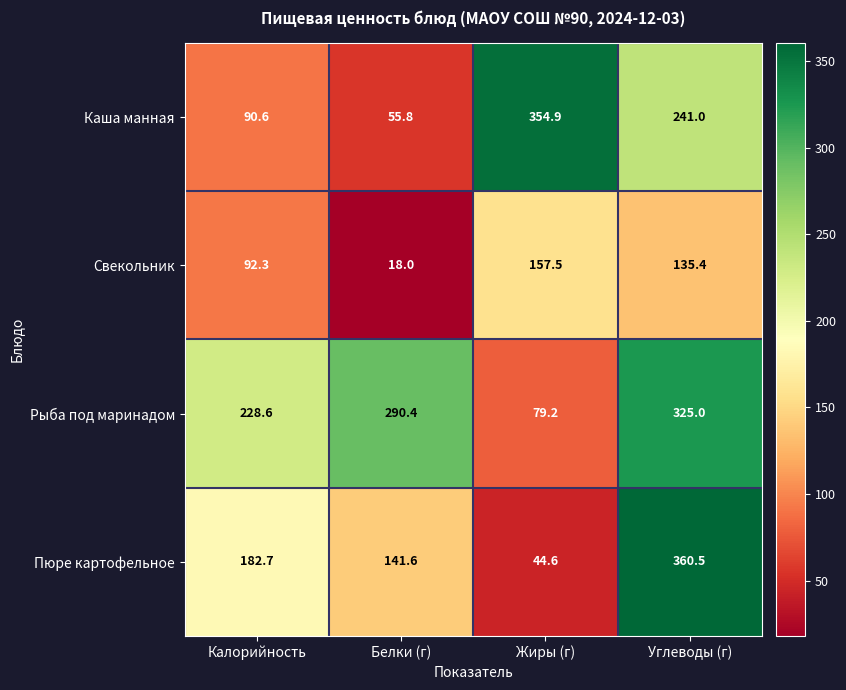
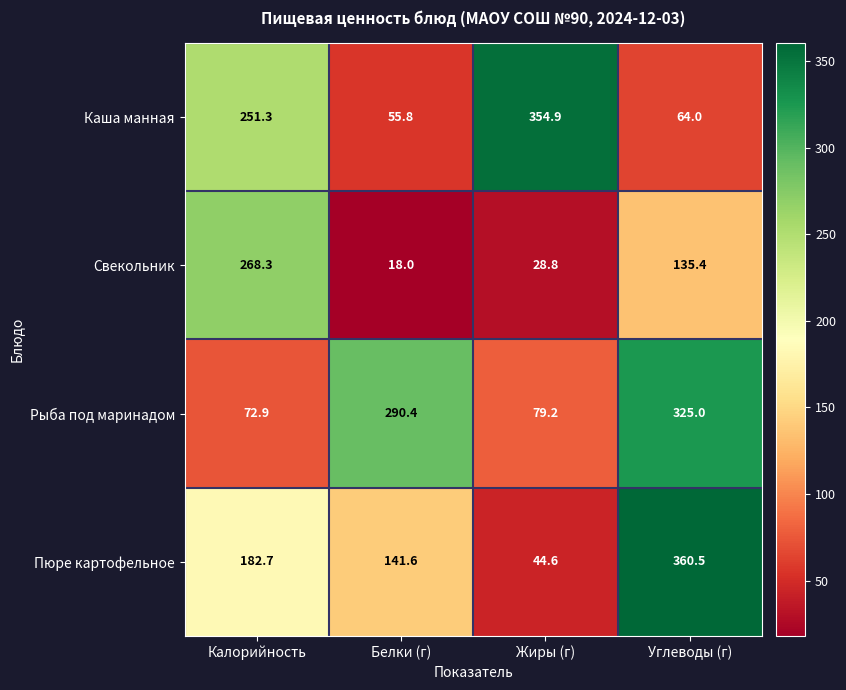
  {
    "Каша манная": {
-     "Калорийность": 90.6,
+     "Калорийность": 251.3,
      "Белки (г)": 55.8,
      "Жиры (г)": 354.9,
-     "Углеводы (г)": 241.0
+     "Углеводы (г)": 64.0
    },
    "Свекольник": {
-     "Калорийность": 92.3,
+     "Калорийность": 268.3,
      "Белки (г)": 18.0,
-     "Жиры (г)": 157.5,
+     "Жиры (г)": 28.8,
      "Углеводы (г)": 135.4
    },
    "Рыба под маринадом": {
-     "Калорийность": 228.6,
+     "Калорийность": 72.9,
      "Белки (г)": 290.4,
      "Жиры (г)": 79.2,
      "Углеводы (г)": 325.0
    },
    "Пюре картофельное": {
      "Калорийность": 182.7,
      "Белки (г)": 141.6,
      "Жиры (г)": 44.6,
      "Углеводы (г)": 360.5
    }
  }
